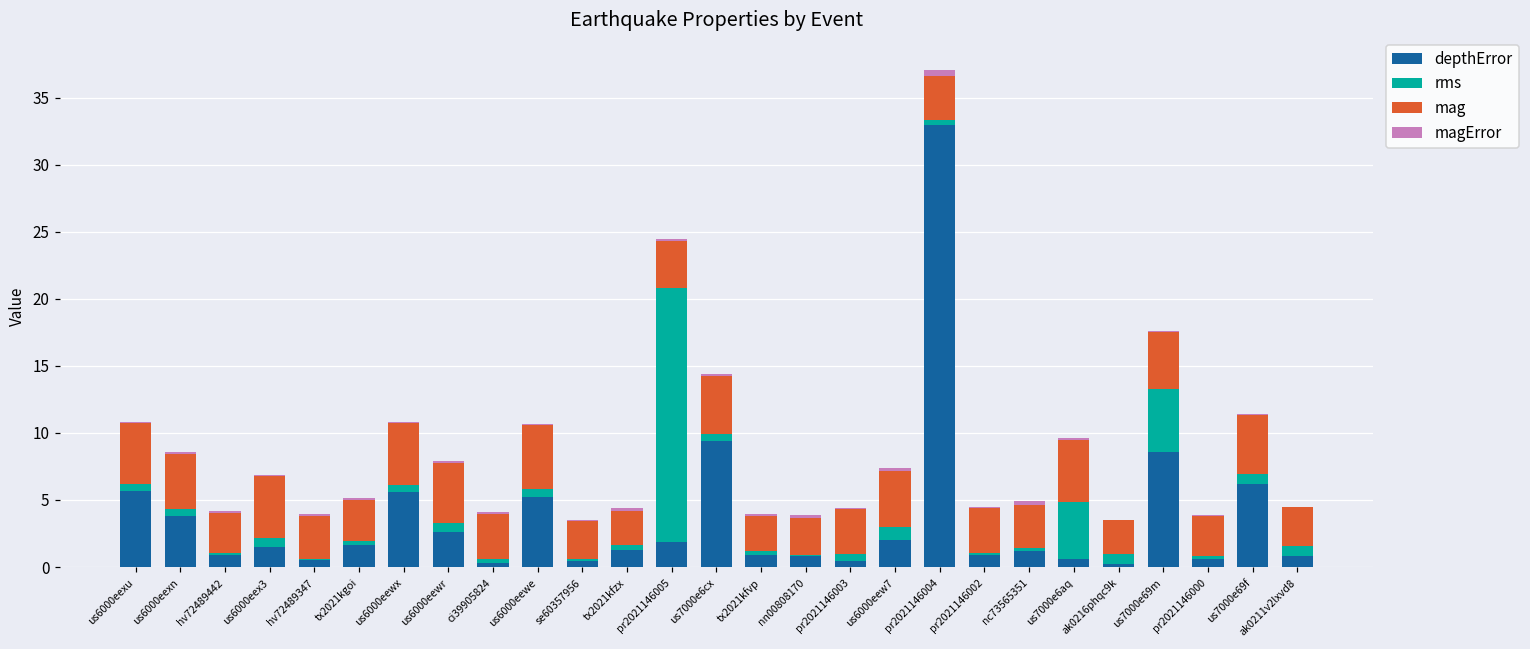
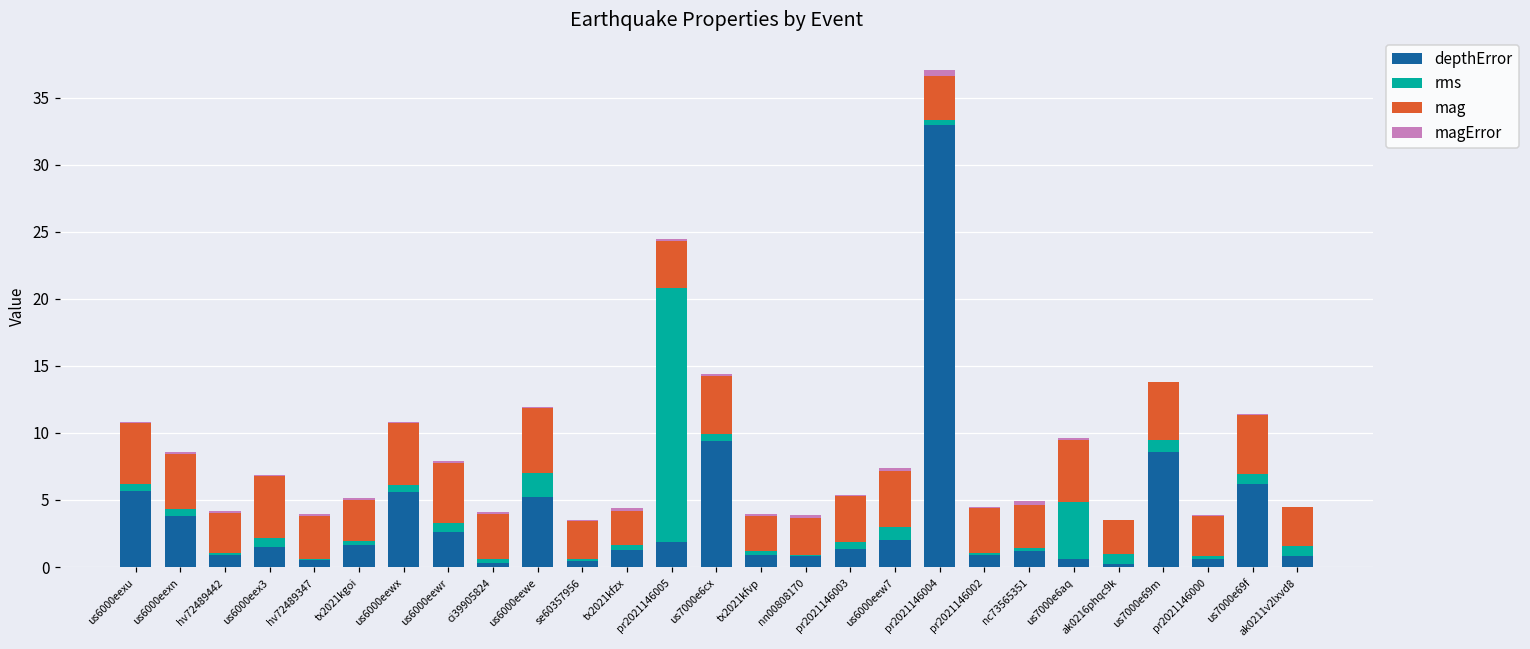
  {
    "depthError": {
      "us6000eexu": 5.7,
      "us6000eexn": 3.8,
      "hv72489442": 0.9,
      "us6000eex3": 1.5,
      "hv72489347": 0.5,
      "tx2021kgoi": 1.6,
      "us6000eewx": 5.6,
      "us6000eewr": 2.6,
      "ci39905824": 0.3,
      "us6000eewe": 5.2,
      "se60357956": 0.4,
      "tx2021kfzx": 1.3,
      "pr2021146005": 1.8,
      "us7000e6cx": 9.4,
      "tx2021kfvp": 0.9,
      "nn00808170": 0.8,
-     "pr2021146003": 0.5,
+     "pr2021146003": 1.4,
      "us6000eew7": 2.0,
      "pr2021146004": 32.9,
      "pr2021146002": 0.9,
      "nc73565351": 1.2,
      "us7000e6aq": 0.6,
      "us7000e69m": 8.6,
      "pr2021146000": 0.6,
      "us7000e69f": 6.2,
      "ak0211v2lxvd8": 0.8
    },
    "rms": {
      "us6000eexu": 0.5,
      "us6000eexn": 0.5,
      "us6000eex3": 0.7,
      "tx2021kgoi": 0.3,
      "us6000eewx": 0.5,
      "us6000eewr": 0.7,
      "ci39905824": 0.3,
-     "us6000eewe": 0.6,
+     "us6000eewe": 1.8,
      "tx2021kfzx": 0.3,
      "pr2021146005": 19.0,
      "us7000e6cx": 0.5,
      "tx2021kfvp": 0.3,
      "pr2021146003": 0.5,
      "us6000eew7": 1.0,
      "pr2021146004": 0.4,
      "us7000e6aq": 4.2,
      "ak0216phqc9k": 0.8,
-     "us7000e69m": 4.6,
+     "us7000e69m": 0.9,
      "pr2021146000": 0.2,
      "us7000e69f": 0.7,
      "ak0211v2lxvd8": 0.8
    },
    "mag": {
      "us6000eexu": 4.5,
      "us6000eexn": 4.1,
      "hv72489442": 2.9,
      "us6000eex3": 4.6,
      "hv72489347": 3.1,
      "tx2021kgoi": 3.1,
      "us6000eewx": 4.6,
      "us6000eewr": 4.5,
      "ci39905824": 3.4,
      "us6000eewe": 4.8,
      "se60357956": 2.8,
      "tx2021kfzx": 2.6,
      "pr2021146005": 3.5,
      "us7000e6cx": 4.3,
      "tx2021kfvp": 2.6,
      "nn00808170": 2.7,
      "pr2021146003": 3.4,
      "us6000eew7": 4.2,
      "pr2021146004": 3.2,
      "pr2021146002": 3.4,
      "nc73565351": 3.2,
      "us7000e6aq": 4.6,
      "ak0216phqc9k": 2.5,
      "us7000e69m": 4.3,
      "pr2021146000": 3.0,
      "us7000e69f": 4.4,
      "ak0211v2lxvd8": 2.9
    },
    "magError": {
      "nn00808170": 0.3,
      "pr2021146004": 0.5,
      "nc73565351": 0.3,
      "ak0216phqc9k": 0.0,
      "ak0211v2lxvd8": 0.0
    }
  }
